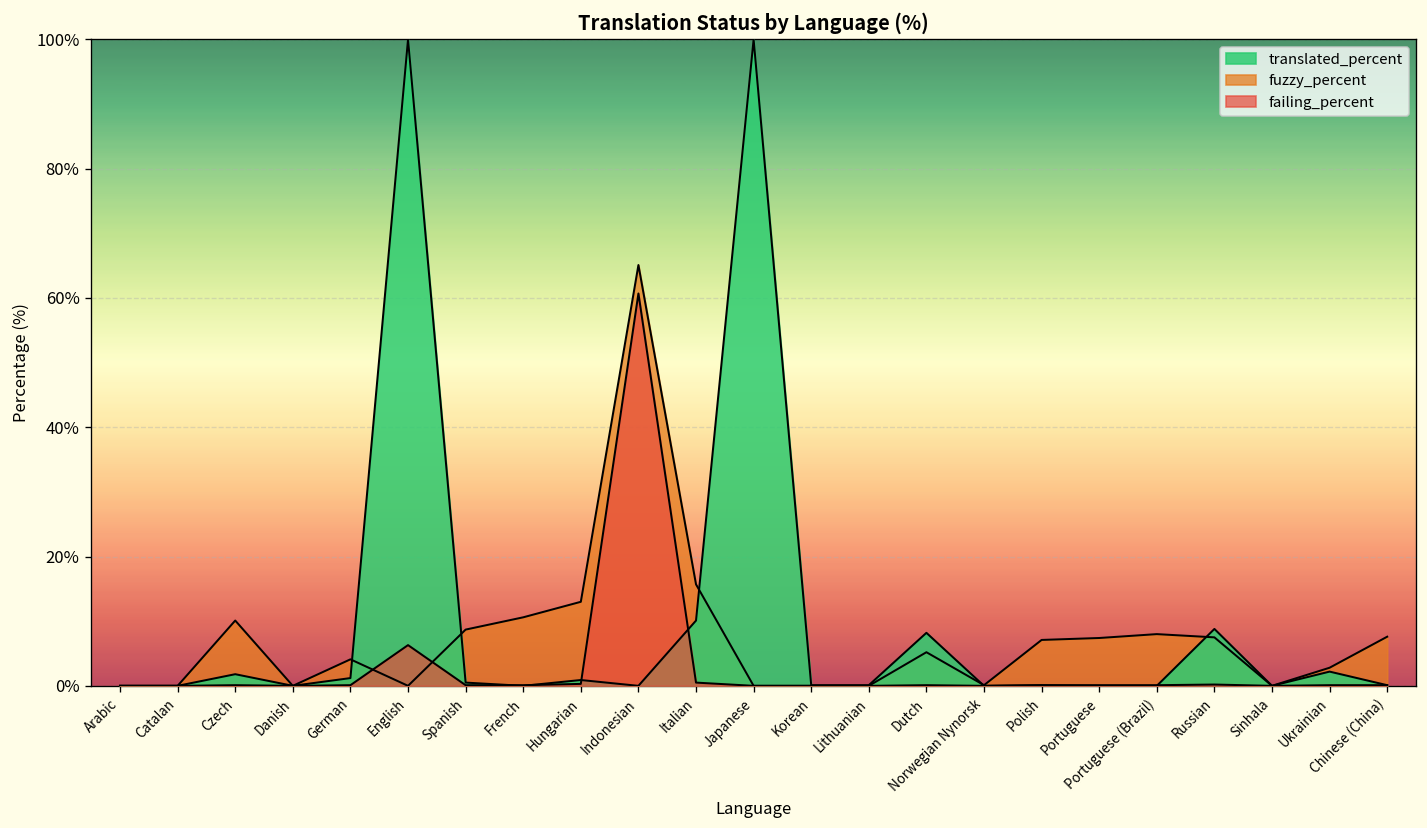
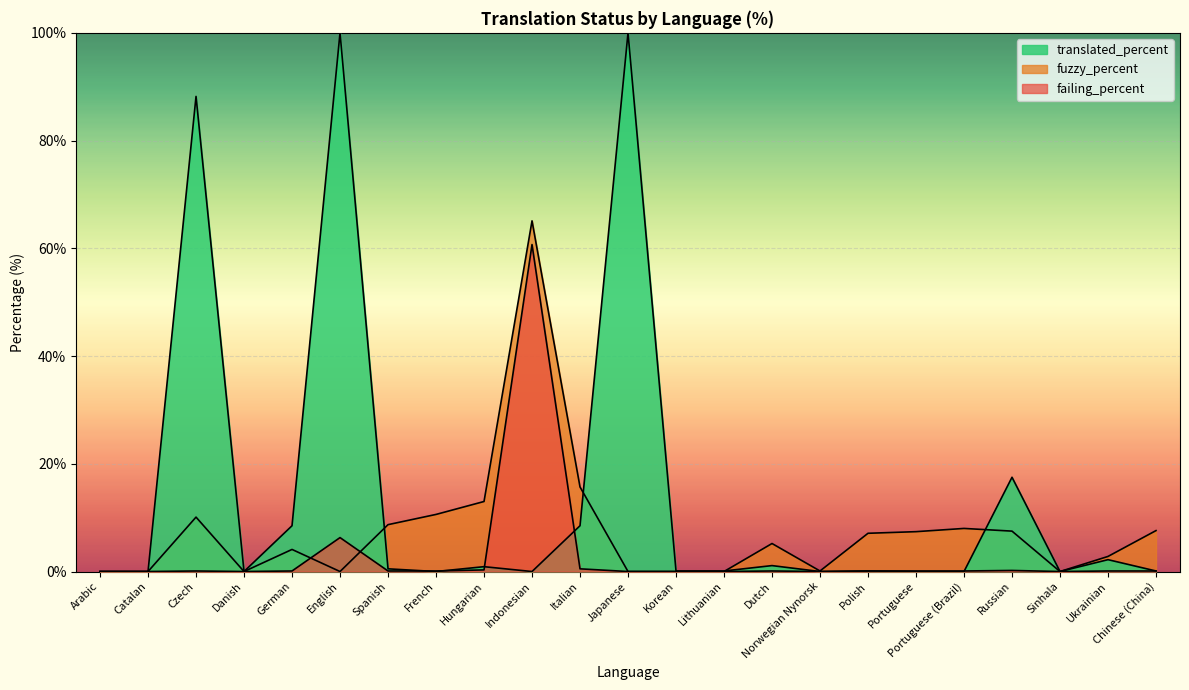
  {
    "translated_percent": {
-     "Czech": "2%",
-     "German": "1%",
+     "Czech": "88%",
+     "German": "9%",
      "English": "100%",
      "Hungarian": "1%",
      "Indonesian": "0%",
-     "Italian": "10%",
+     "Italian": "9%",
      "Japanese": "100%",
-     "Dutch": "8%",
-     "Russian": "9%",
+     "Dutch": "1%",
+     "Russian": "18%",
      "Ukrainian": "2%"
    }
  }
